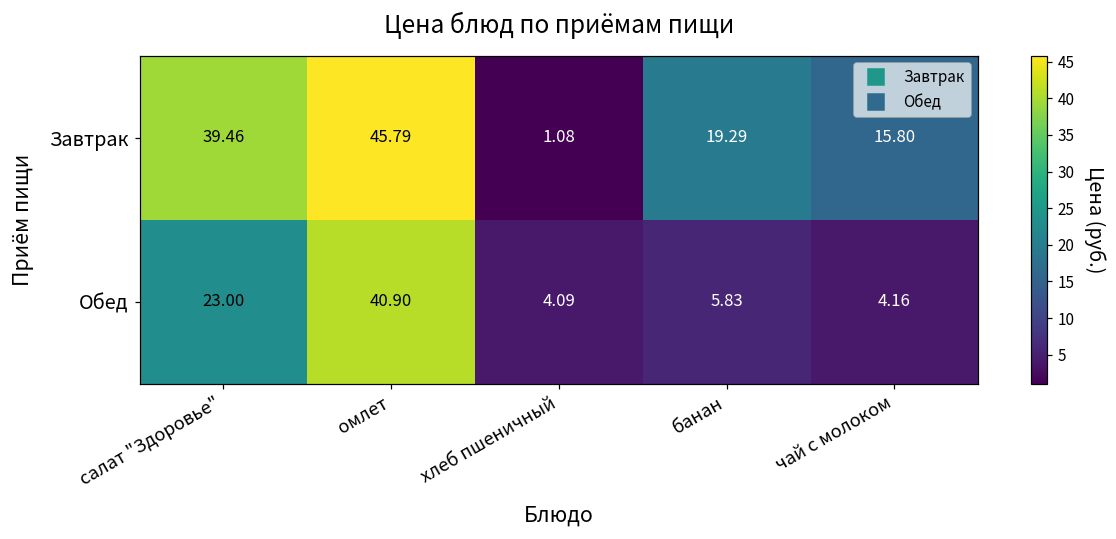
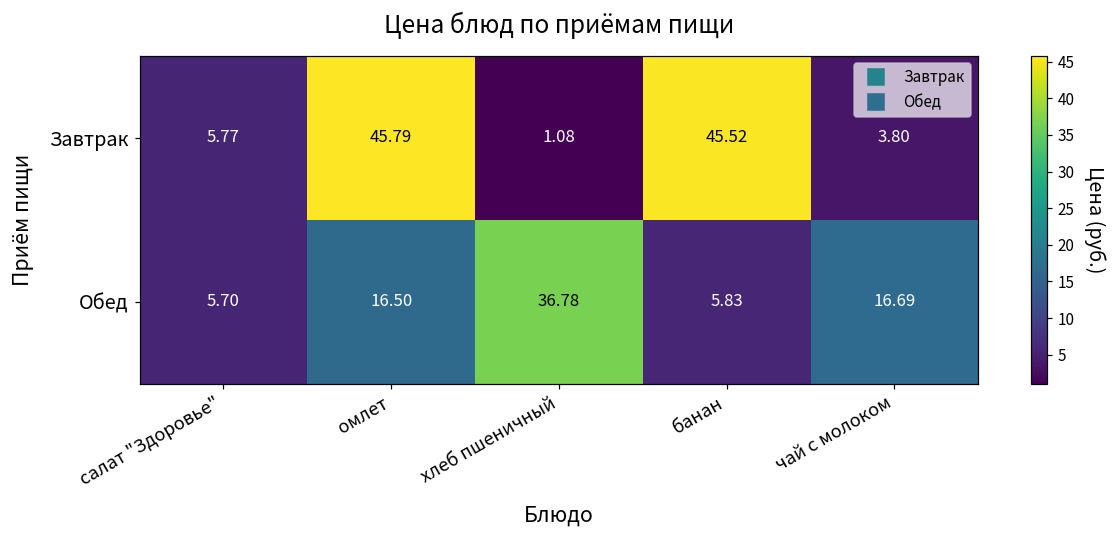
  {
    "Завтрак": {
-     "салат \"Здоровье\"": 39.46,
+     "салат \"Здоровье\"": 5.77,
      "омлет": 45.79,
      "хлеб пшеничный": 1.08,
-     "банан": 19.29,
-     "чай с молоком": 15.80
+     "банан": 45.52,
+     "чай с молоком": 3.80
    },
    "Обед": {
-     "салат \"Здоровье\"": 23.00,
-     "омлет": 40.90,
-     "хлеб пшеничный": 4.09,
+     "салат \"Здоровье\"": 5.70,
+     "омлет": 16.50,
+     "хлеб пшеничный": 36.78,
      "банан": 5.83,
-     "чай с молоком": 4.16
+     "чай с молоком": 16.69
    }
  }
